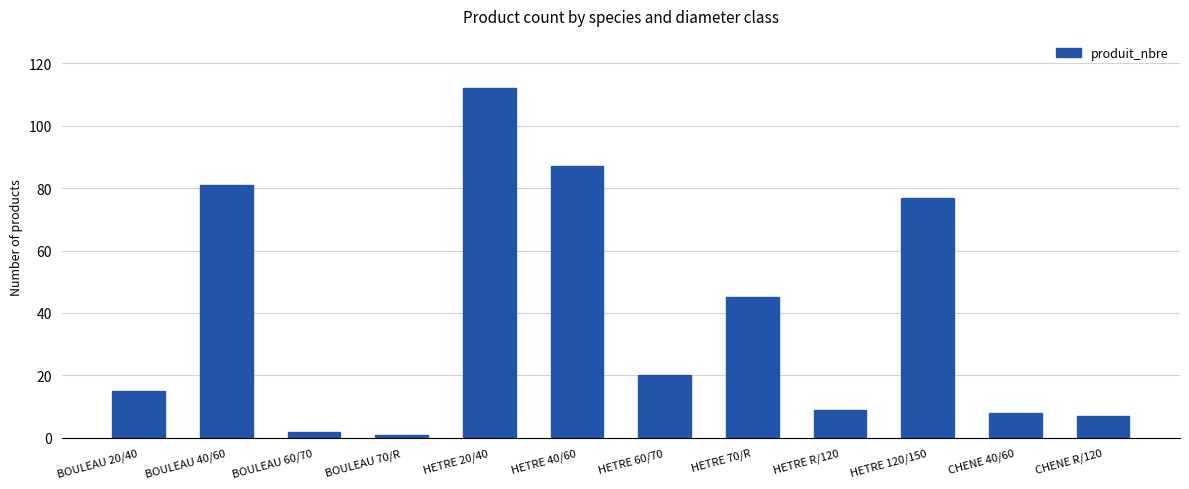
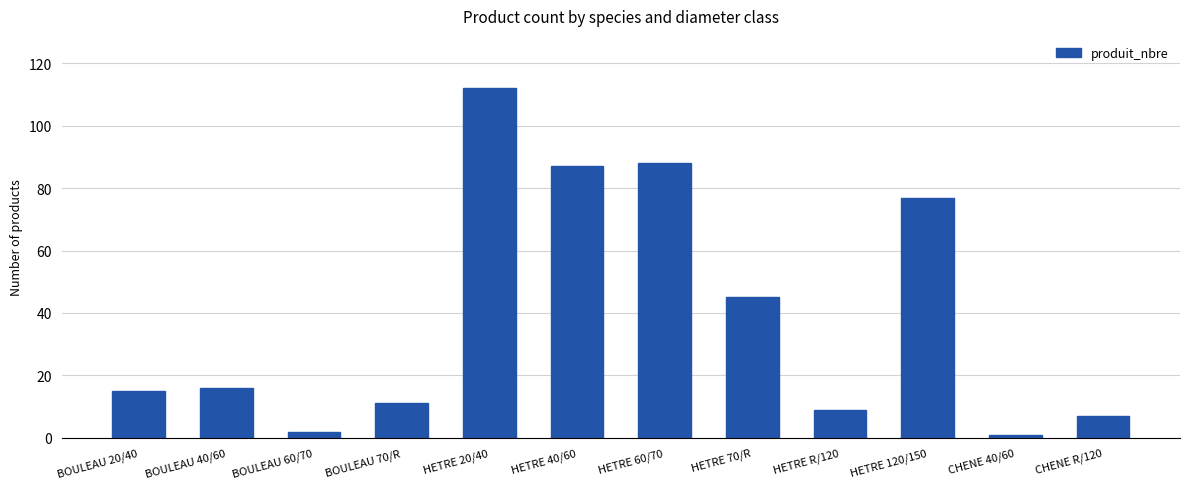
  {
    "BOULEAU 20/40": 15,
-   "BOULEAU 40/60": 81,
+   "BOULEAU 40/60": 16,
    "BOULEAU 60/70": 2,
-   "BOULEAU 70/R": 1,
+   "BOULEAU 70/R": 11,
    "HETRE 20/40": 112,
    "HETRE 40/60": 87,
-   "HETRE 60/70": 20,
+   "HETRE 60/70": 88,
    "HETRE 70/R": 45,
    "HETRE R/120": 9,
    "HETRE 120/150": 77,
-   "CHENE 40/60": 8,
+   "CHENE 40/60": 1,
    "CHENE R/120": 7
  }
